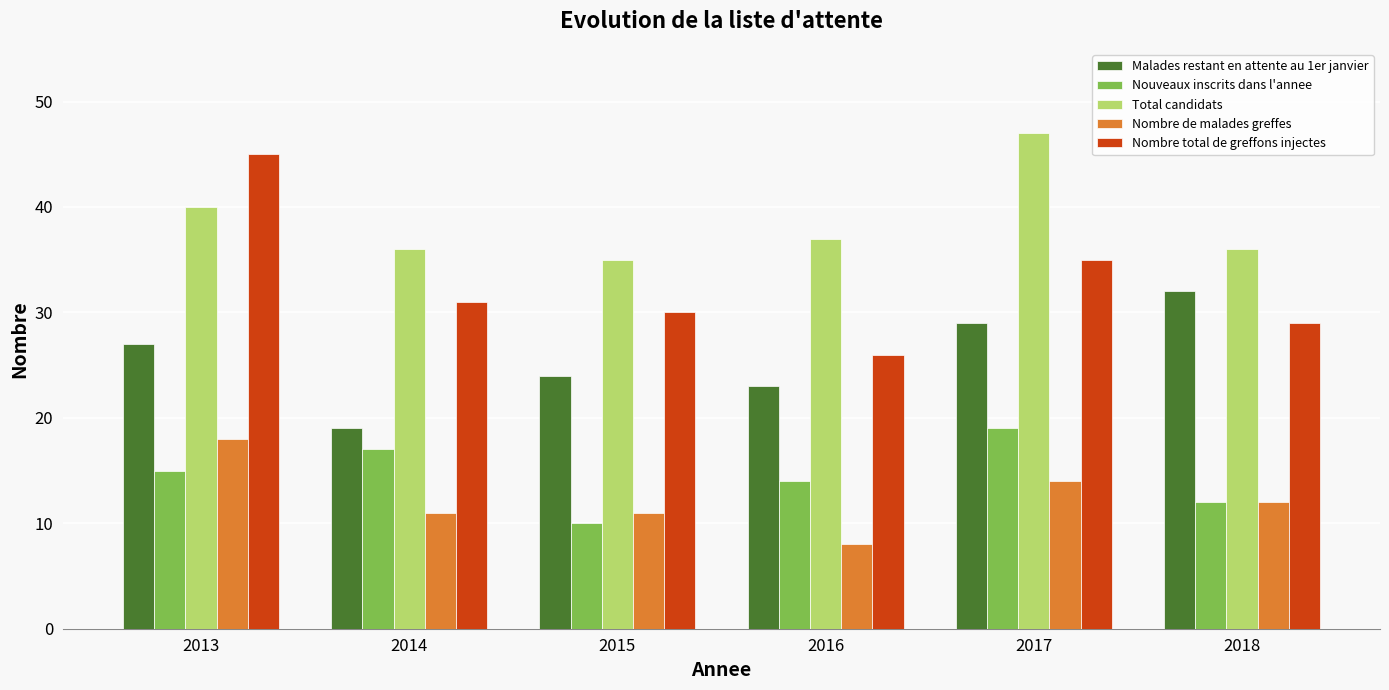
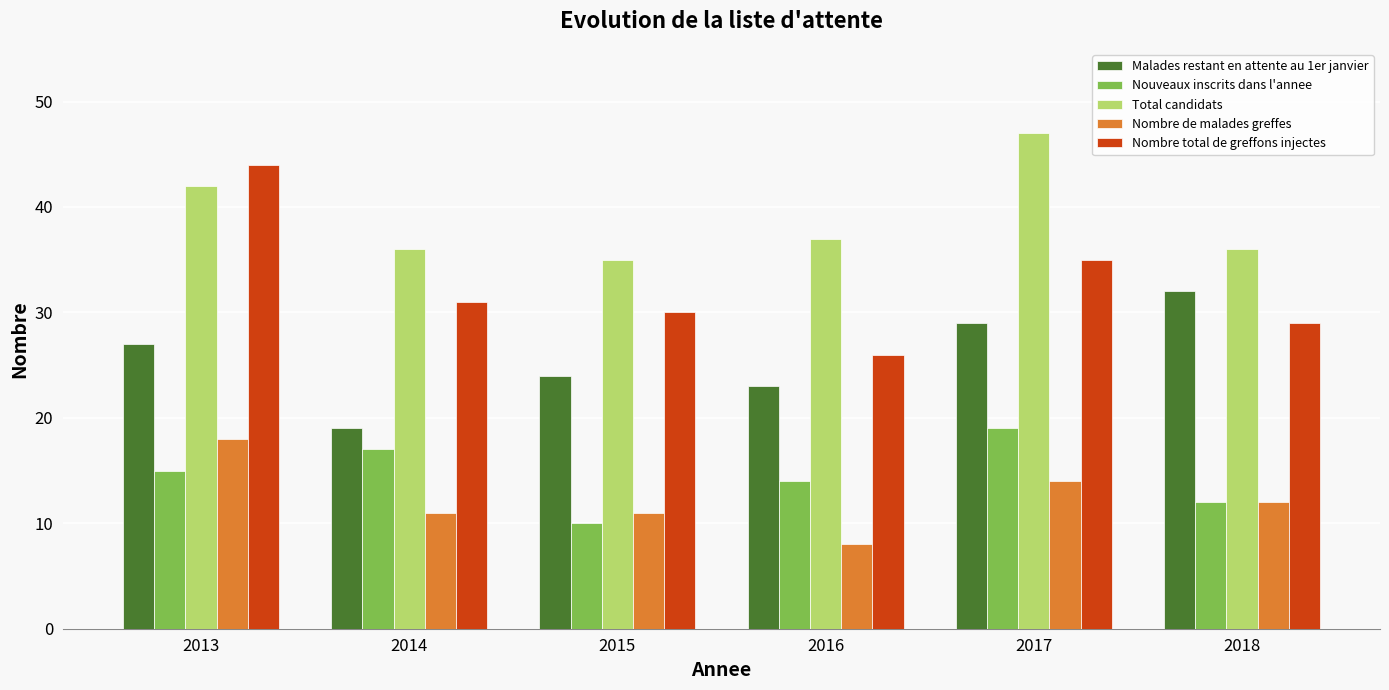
  {
    "Malades restant en attente au 1er janvier": {
      "2013": 27,
      "2014": 19,
      "2015": 24,
      "2016": 23,
      "2017": 29,
      "2018": 32
    },
    "Nouveaux inscrits dans l'annee": {
      "2013": 15,
      "2014": 17,
      "2015": 10,
      "2016": 14,
      "2017": 19,
      "2018": 12
    },
    "Total candidats": {
-     "2013": 40,
+     "2013": 42,
      "2014": 36,
      "2015": 35,
      "2016": 37,
      "2017": 47,
      "2018": 36
    },
    "Nombre de malades greffes": {
      "2013": 18,
      "2014": 11,
      "2015": 11,
      "2016": 8,
      "2017": 14,
      "2018": 12
    },
    "Nombre total de greffons injectes": {
-     "2013": 45,
+     "2013": 44,
      "2014": 31,
      "2015": 30,
      "2016": 26,
      "2017": 35,
      "2018": 29
    }
  }
